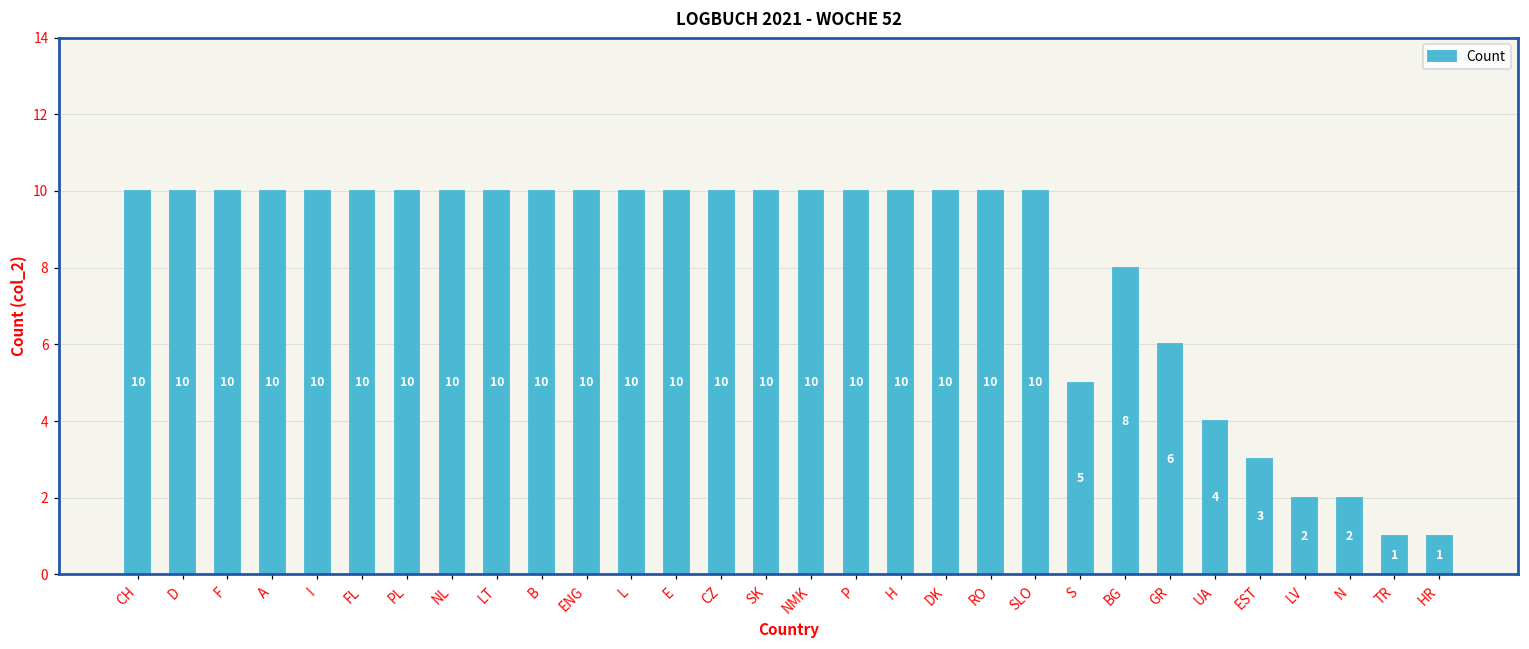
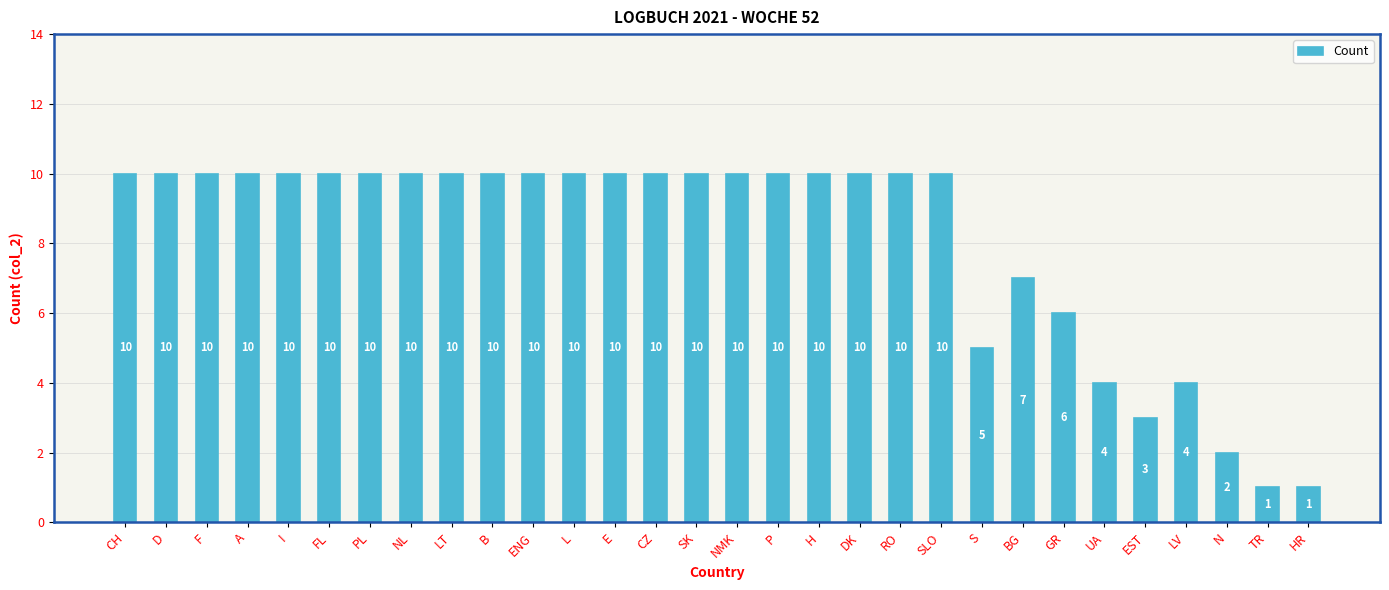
  {
    "CH": 10,
    "D": 10,
    "F": 10,
    "A": 10,
    "I": 10,
    "FL": 10,
    "PL": 10,
    "NL": 10,
    "LT": 10,
    "B": 10,
    "ENG": 10,
    "L": 10,
    "E": 10,
    "CZ": 10,
    "SK": 10,
    "NMK": 10,
    "P": 10,
    "H": 10,
    "DK": 10,
    "RO": 10,
    "SLO": 10,
    "S": 5,
-   "BG": 8,
+   "BG": 7,
    "GR": 6,
    "UA": 4,
    "EST": 3,
-   "LV": 2,
+   "LV": 4,
    "N": 2,
    "TR": 1,
    "HR": 1
  }
